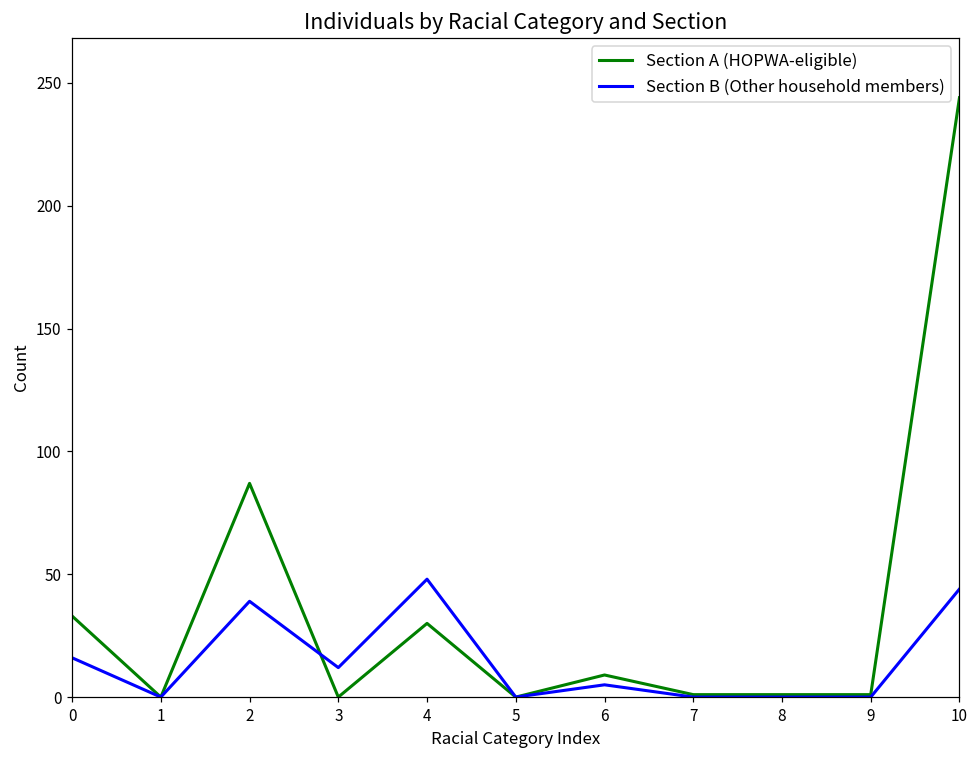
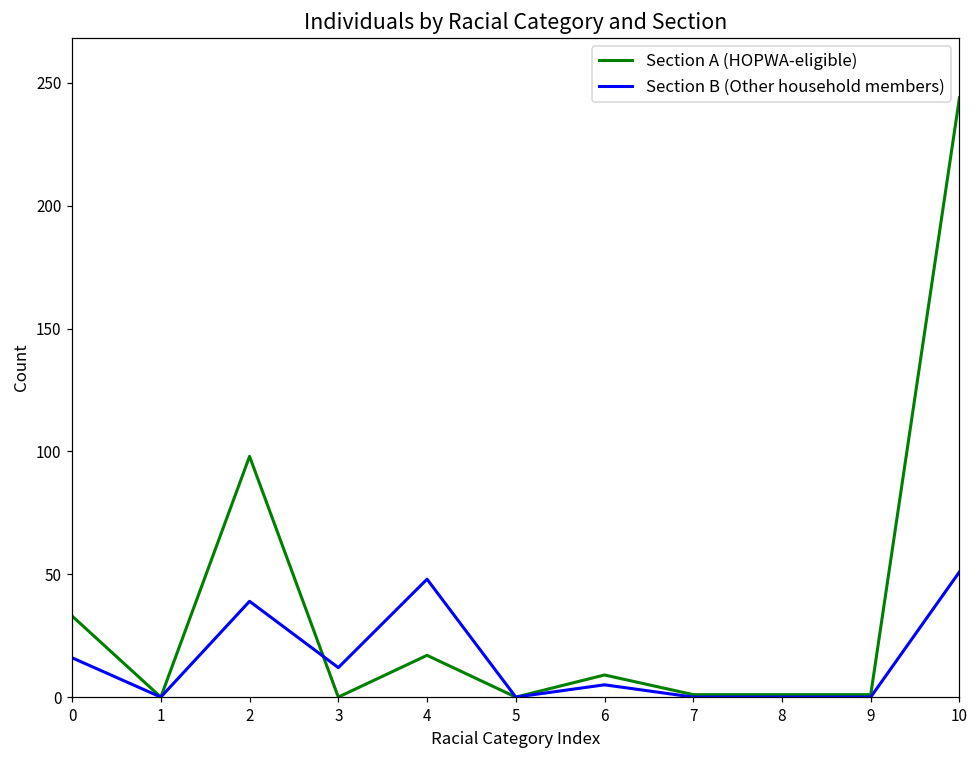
  {
    "Section A (HOPWA-eligible)": {
      "0": 33,
-     "2": 87,
+     "2": 98,
      "3": 0,
-     "4": 30,
+     "4": 17,
      "6": 9,
      "10": 244
    },
    "Section B (Other household members)": {
      "0": 16,
      "2": 39,
      "3": 12,
      "4": 48,
      "6": 5,
-     "10": 44
+     "10": 51
    }
  }
